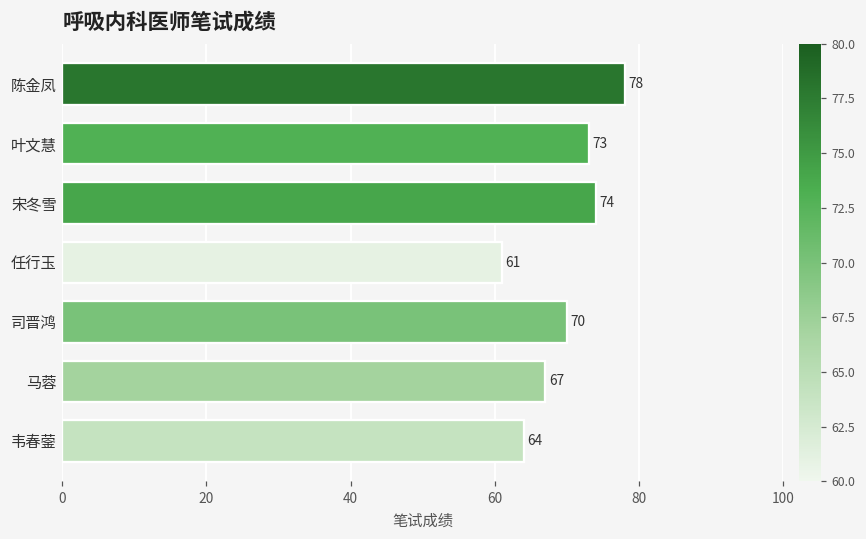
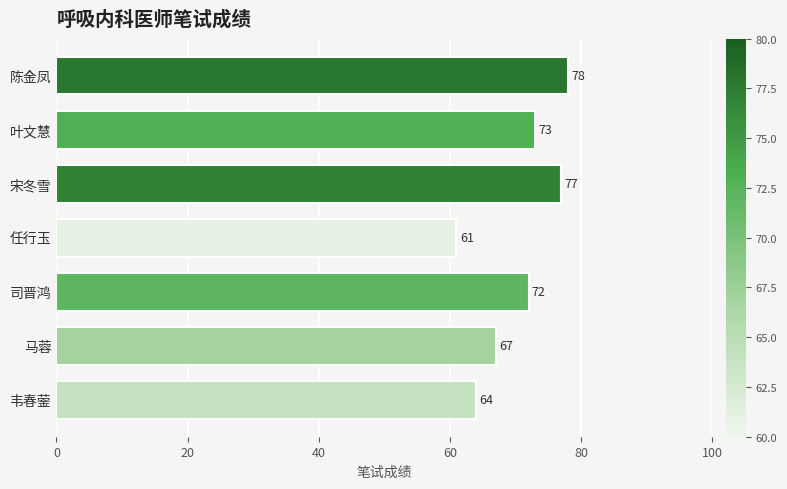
  {
    "陈金凤": 78,
    "叶文慧": 73,
-   "宋冬雪": 74,
+   "宋冬雪": 77,
    "任行玉": 61,
-   "司晋鸿": 70,
+   "司晋鸿": 72,
    "马蓉": 67,
    "韦春蓥": 64
  }
